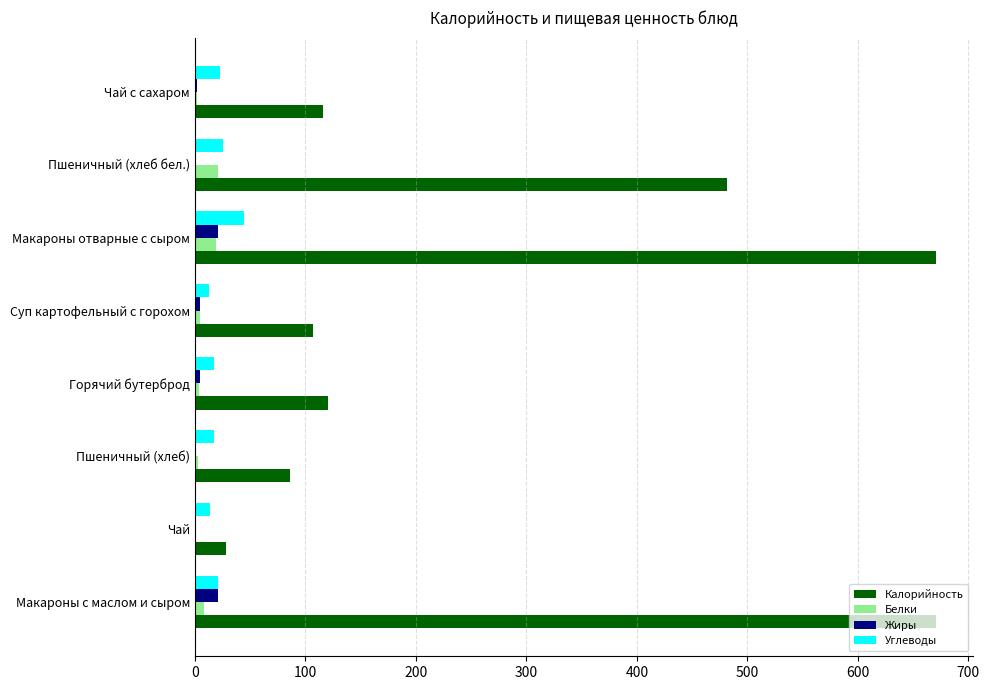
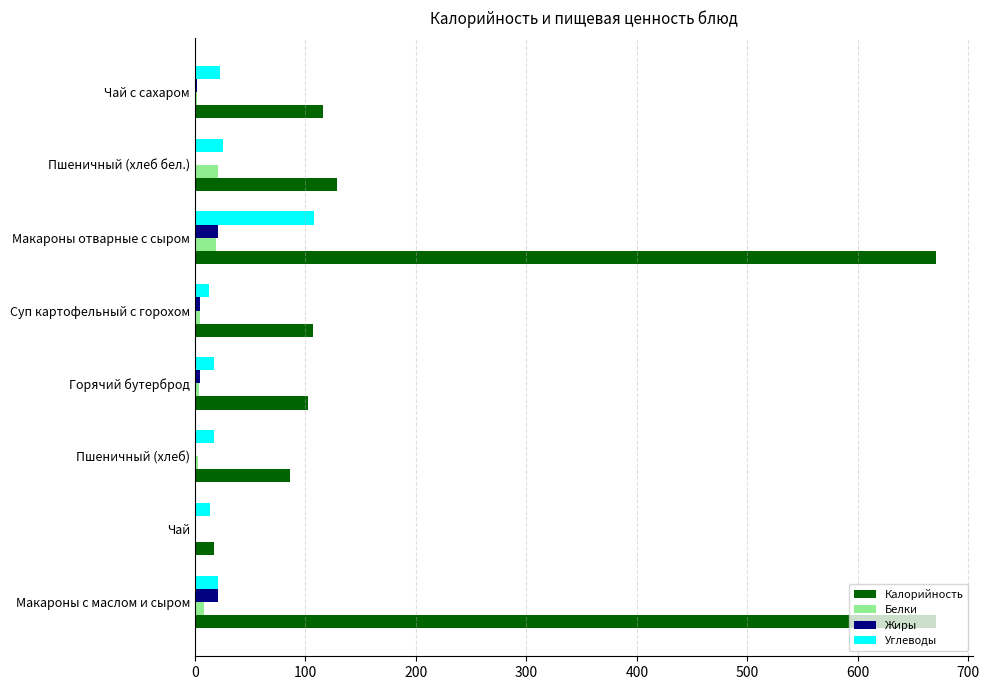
  {
    "Калорийность": {
      "Чай с сахаром": 116,
-     "Пшеничный (хлеб бел.)": 482,
+     "Пшеничный (хлеб бел.)": 129,
      "Макароны отварные с сыром": 671,
      "Суп картофельный с горохом": 107,
-     "Горячий бутерброд": 120,
+     "Горячий бутерброд": 103,
      "Пшеничный (хлеб)": 86,
-     "Чай": 28
+     "Чай": 17
    },
    "Белки": {
      "Пшеничный (хлеб бел.)": 21,
      "Макароны отварные с сыром": 19,
      "Суп картофельный с горохом": 4,
      "Горячий бутерброд": 4,
      "Пшеничный (хлеб)": 2,
      "Макароны с маслом и сыром": 9
    },
    "Жиры": {
      "Макароны отварные с сыром": 21,
      "Суп картофельный с горохом": 4,
      "Горячий бутерброд": 4,
      "Чай": 0,
      "Макароны с маслом и сыром": 21
    },
    "Углеводы": {
      "Чай с сахаром": 22,
      "Пшеничный (хлеб бел.)": 25,
-     "Макароны отварные с сыром": 44,
+     "Макароны отварные с сыром": 108,
      "Суп картофельный с горохом": 13,
      "Горячий бутерброд": 17,
      "Пшеничный (хлеб)": 17,
      "Чай": 14,
      "Макароны с маслом и сыром": 21
    }
  }
